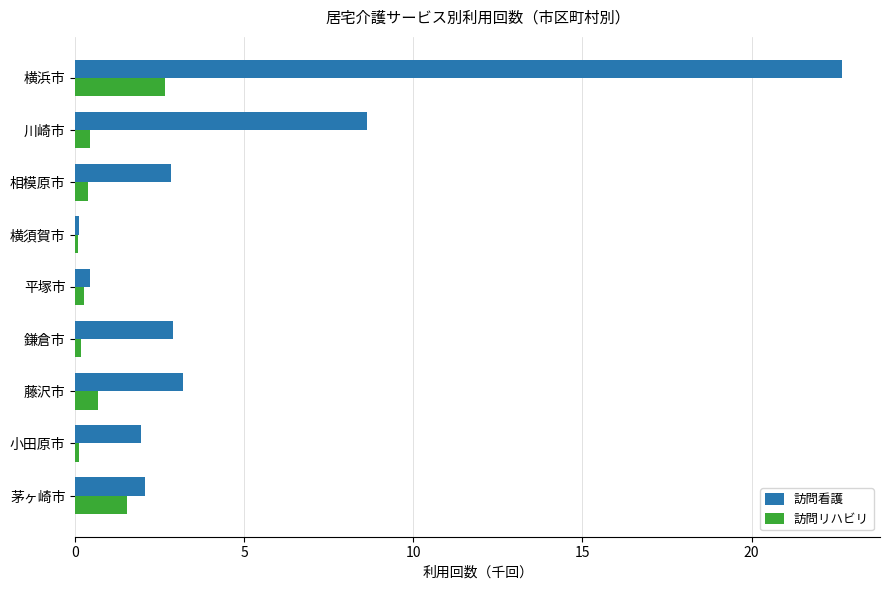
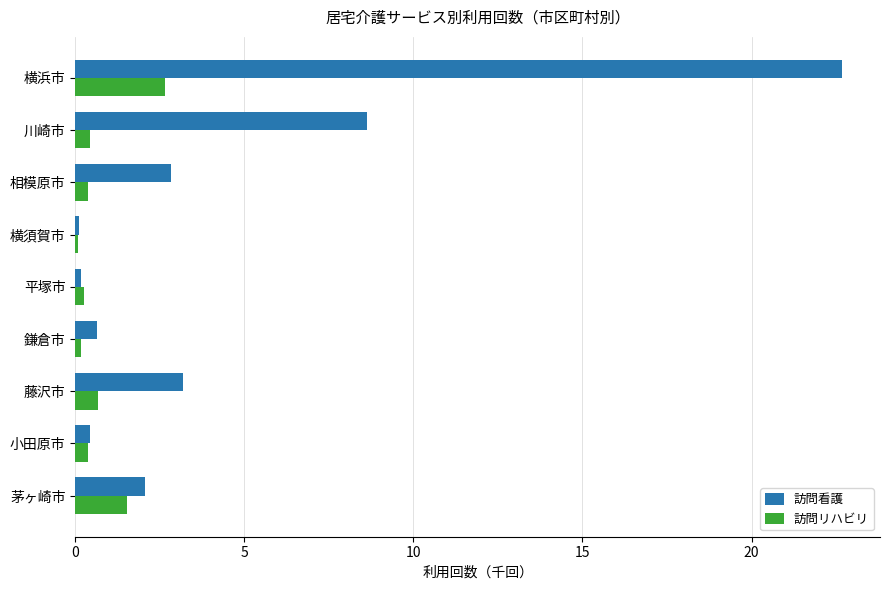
  {
    "訪問看護": {
      "横浜市": 22.7,
      "川崎市": 8.6,
      "相模原市": 2.8,
      "横須賀市": 0.1,
-     "平塚市": 0.4,
-     "鎌倉市": 2.9,
+     "平塚市": 0.2,
+     "鎌倉市": 0.6,
      "藤沢市": 3.2,
-     "小田原市": 1.9,
+     "小田原市": 0.5,
      "茅ヶ崎市": 2.1
    },
    "訪問リハビリ": {
      "横浜市": 2.7,
      "川崎市": 0.4,
      "相模原市": 0.4,
      "横須賀市": 0.1,
      "平塚市": 0.2,
      "鎌倉市": 0.2,
      "藤沢市": 0.7,
-     "小田原市": 0.1,
+     "小田原市": 0.4,
      "茅ヶ崎市": 1.5
    }
  }
